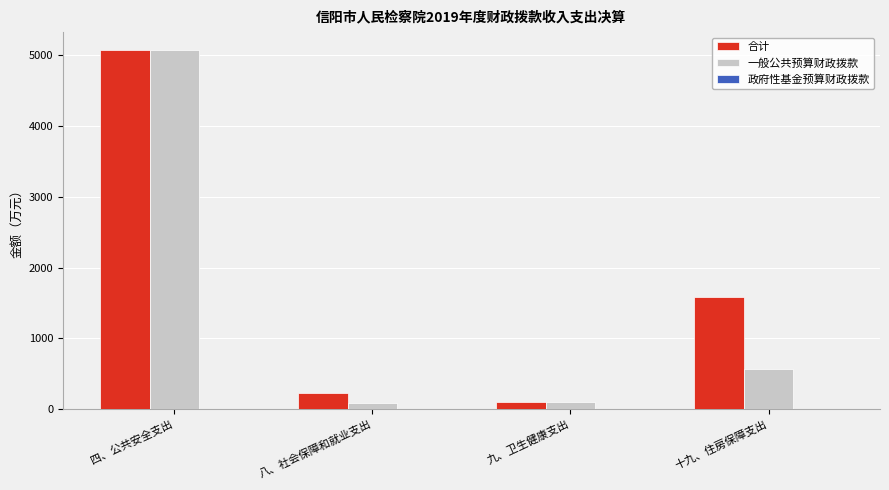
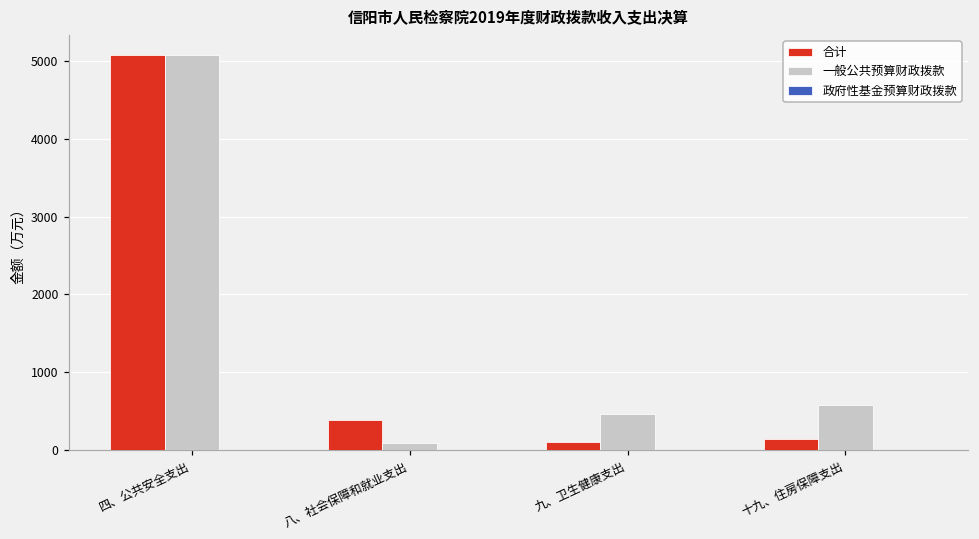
  {
    "合计": {
      "四、公共安全支出": 5100,
-     "八、社会保障和就业支出": 200,
+     "八、社会保障和就业支出": 400,
      "九、卫生健康支出": 100,
-     "十九、住房保障支出": 1600
+     "十九、住房保障支出": 100
    },
    "一般公共预算财政拨款": {
      "四、公共安全支出": 5100,
      "八、社会保障和就业支出": 100,
-     "九、卫生健康支出": 100,
+     "九、卫生健康支出": 500,
      "十九、住房保障支出": 600
    },
    "政府性基金预算财政拨款": {
      "四、公共安全支出": 0,
      "八、社会保障和就业支出": 0,
      "九、卫生健康支出": 0,
      "十九、住房保障支出": 0
    }
  }
